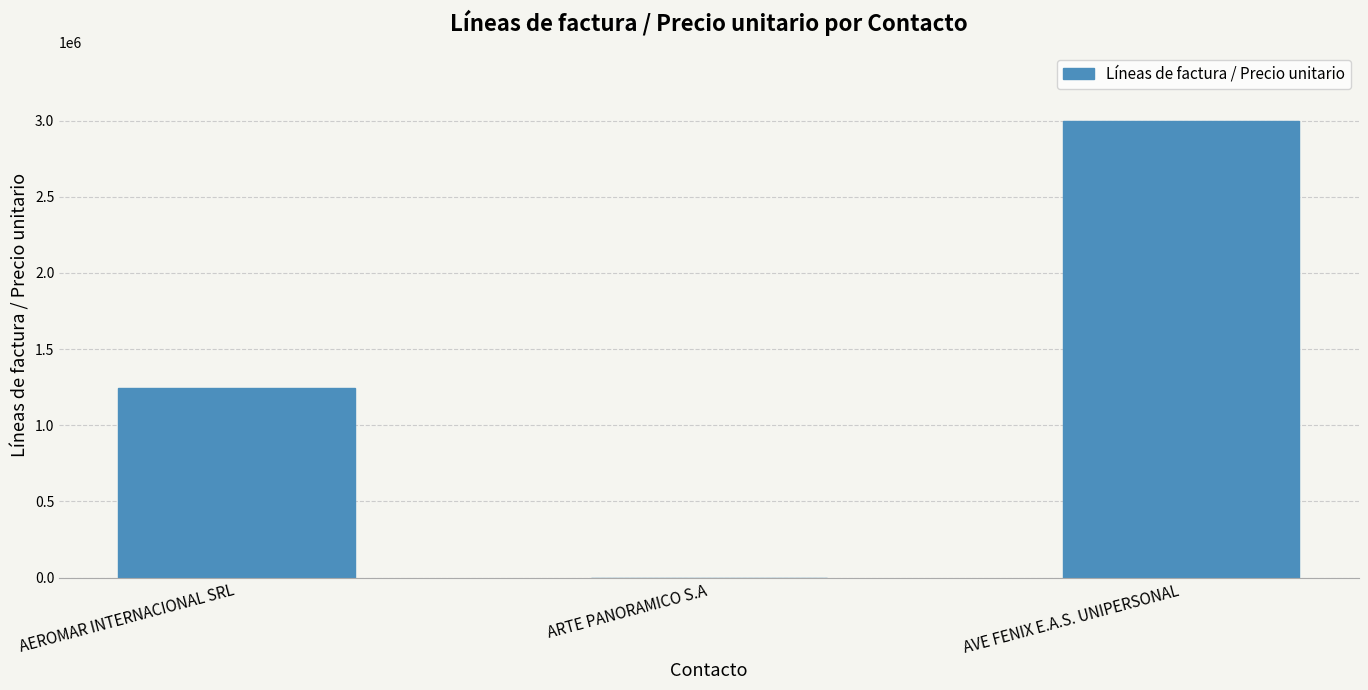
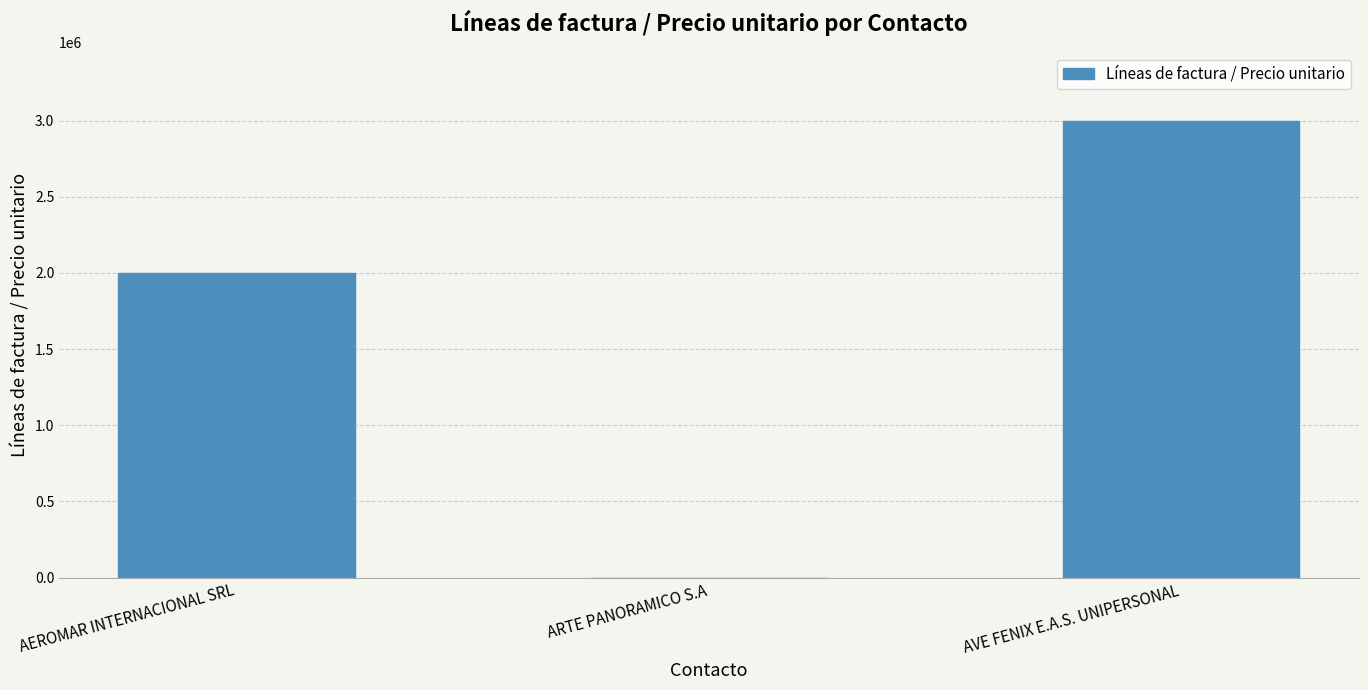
  {
-   "AEROMAR INTERNACIONAL SRL": 1240000,
+   "AEROMAR INTERNACIONAL SRL": 2000000,
    "AVE FENIX E.A.S. UNIPERSONAL": 3000000
  }
